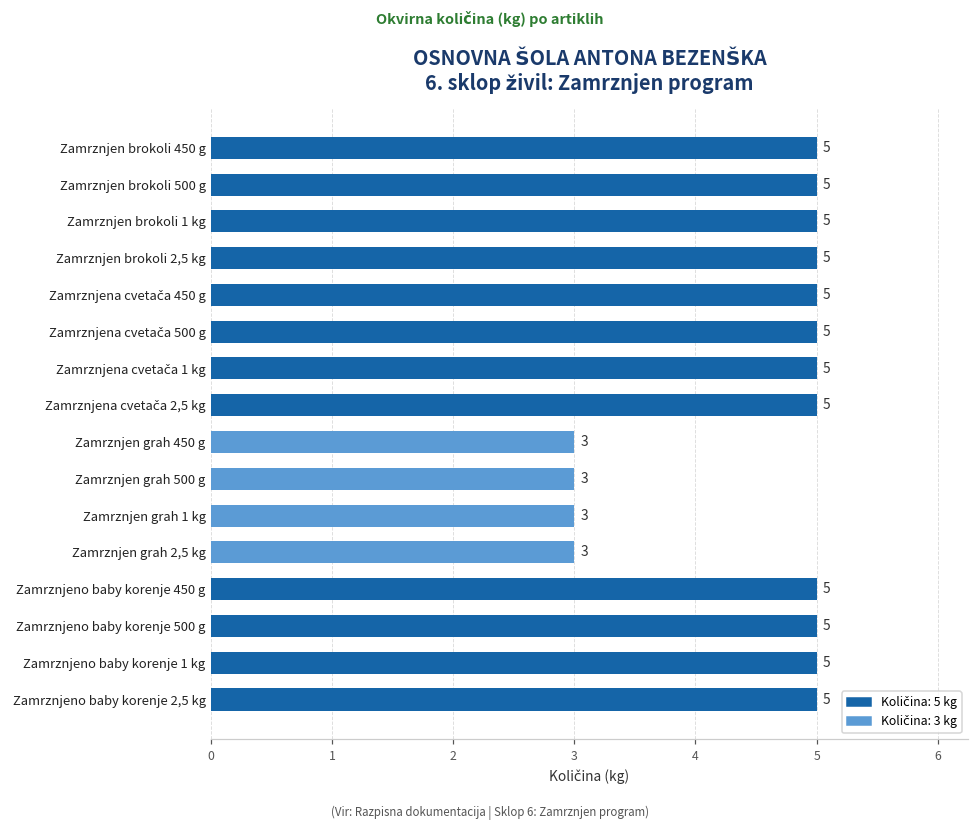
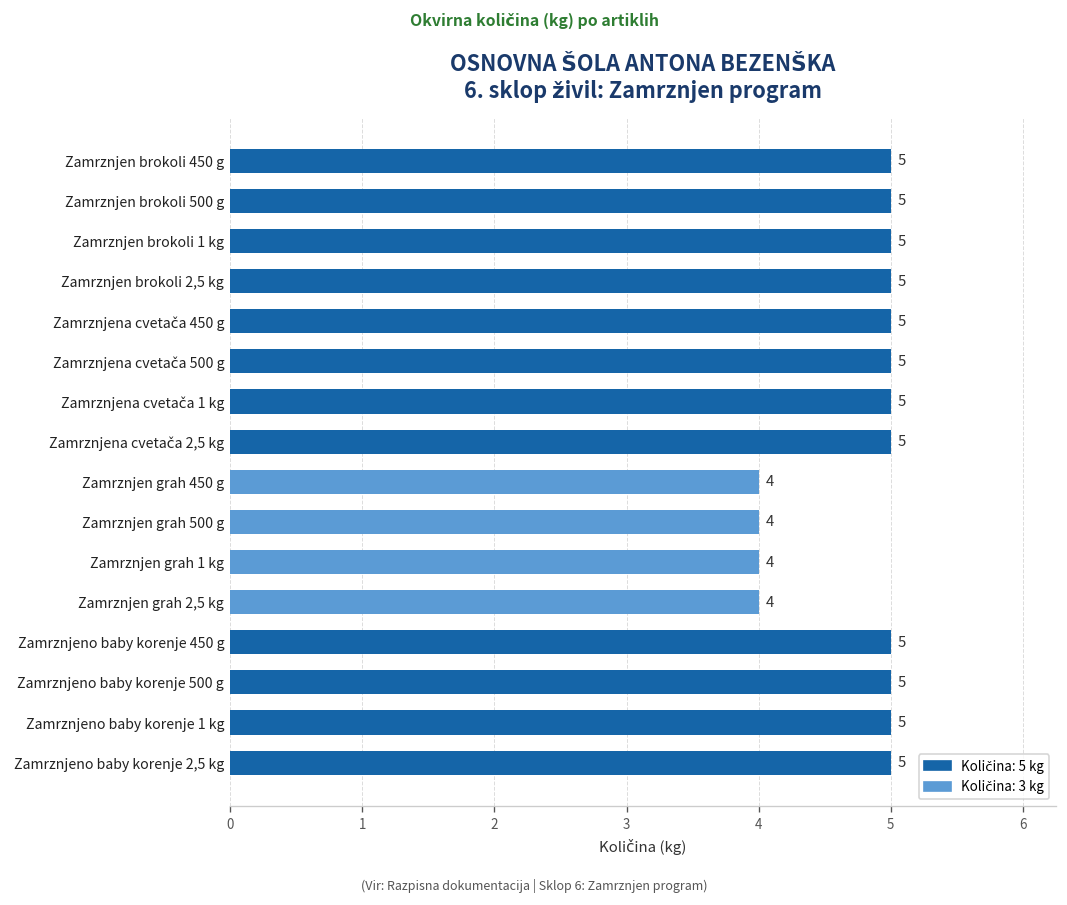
  {
    "Zamrznjen brokoli 450 g": 5,
    "Zamrznjen brokoli 500 g": 5,
    "Zamrznjen brokoli 1 kg": 5,
    "Zamrznjen brokoli 2,5 kg": 5,
    "Zamrznjena cvetača 450 g": 5,
    "Zamrznjena cvetača 500 g": 5,
    "Zamrznjena cvetača 1 kg": 5,
    "Zamrznjena cvetača 2,5 kg": 5,
-   "Zamrznjen grah 450 g": 3,
-   "Zamrznjen grah 500 g": 3,
-   "Zamrznjen grah 1 kg": 3,
-   "Zamrznjen grah 2,5 kg": 3,
+   "Zamrznjen grah 450 g": 4,
+   "Zamrznjen grah 500 g": 4,
+   "Zamrznjen grah 1 kg": 4,
+   "Zamrznjen grah 2,5 kg": 4,
    "Zamrznjeno baby korenje 450 g": 5,
    "Zamrznjeno baby korenje 500 g": 5,
    "Zamrznjeno baby korenje 1 kg": 5,
    "Zamrznjeno baby korenje 2,5 kg": 5
  }
